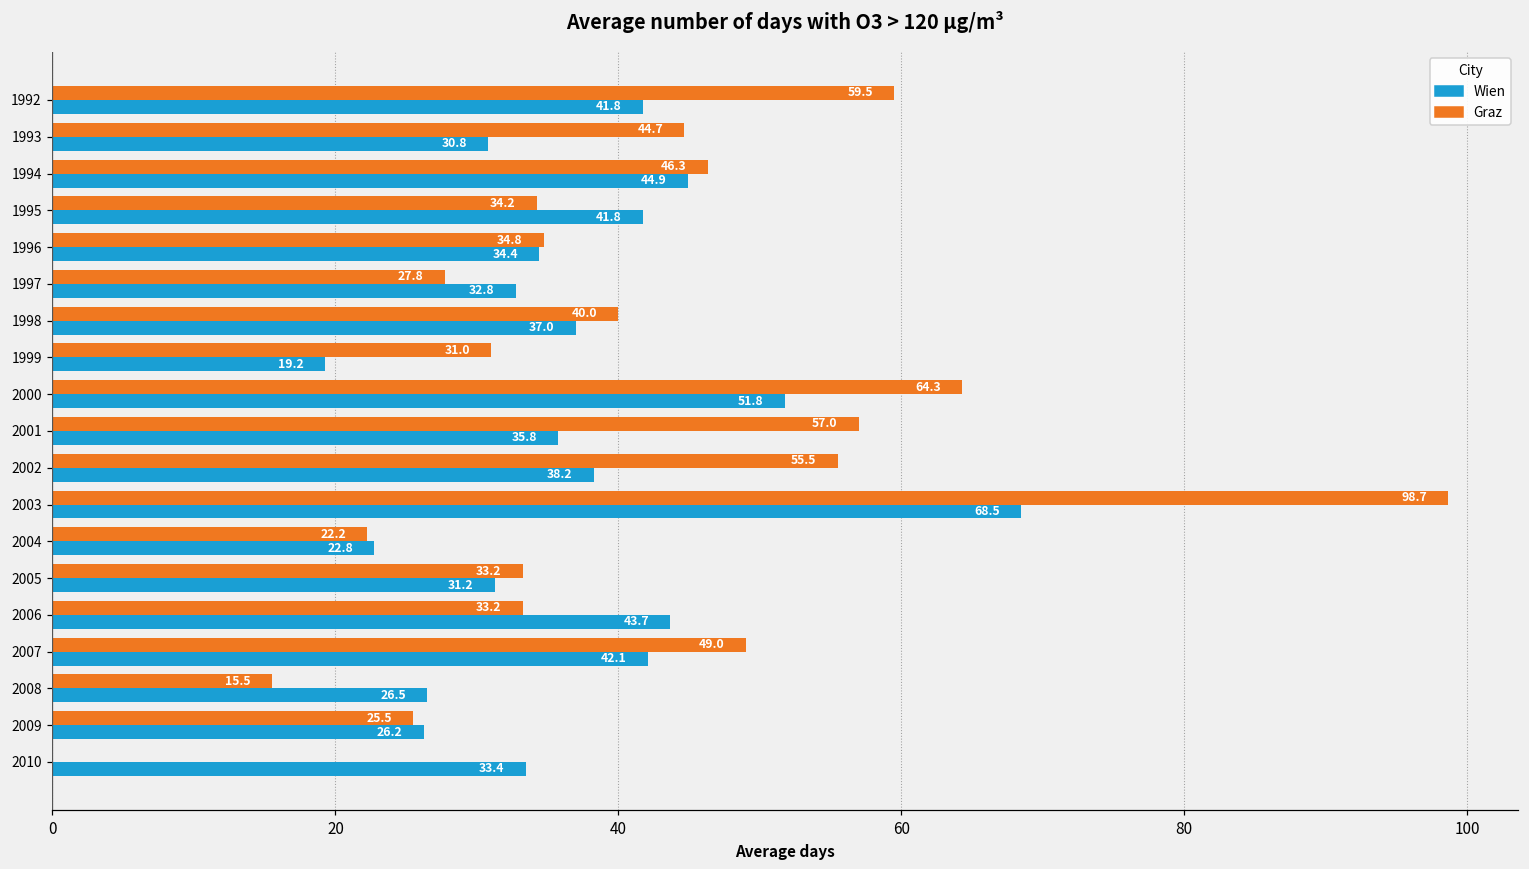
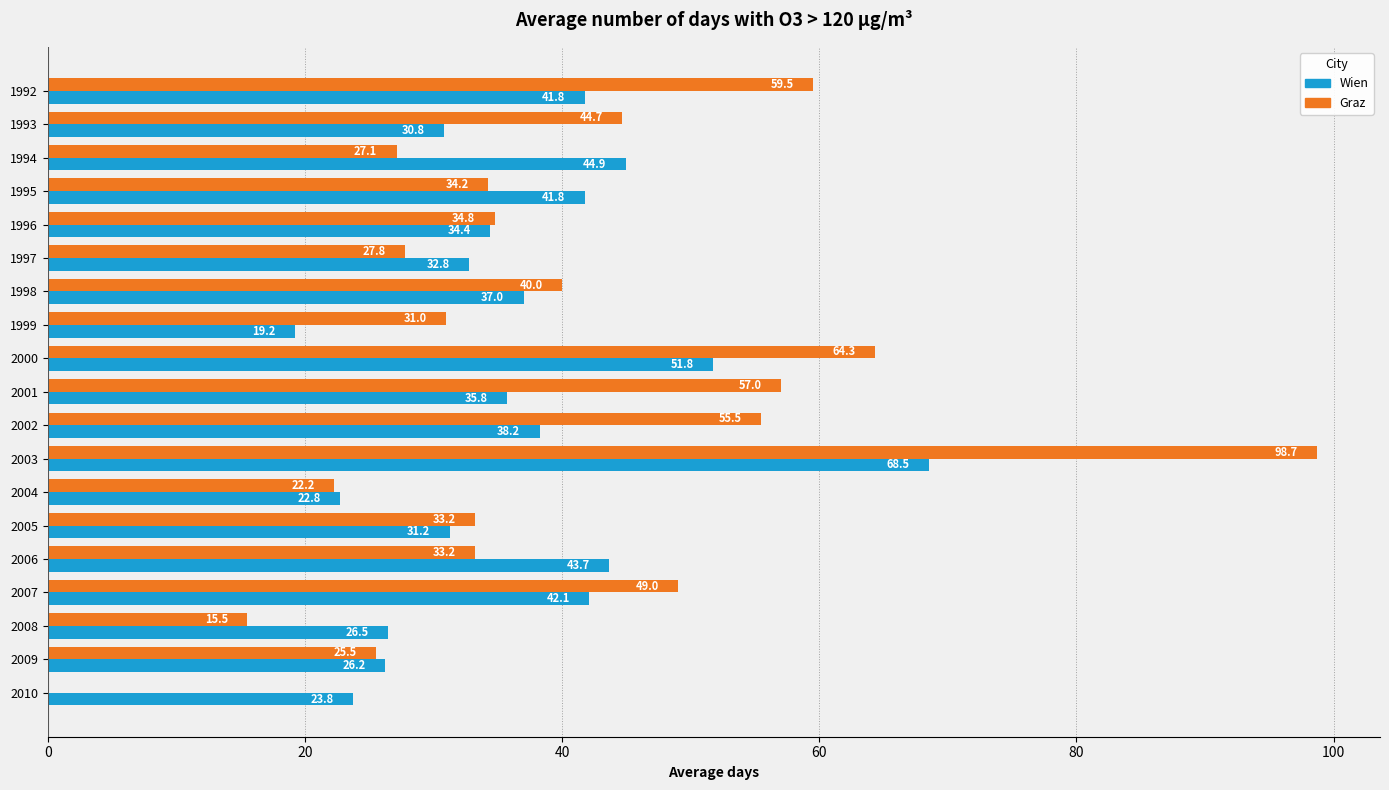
  {
    "Wien": {
      "1992": 41.8,
      "1993": 30.8,
      "1994": 44.9,
      "1995": 41.8,
      "1996": 34.4,
      "1997": 32.8,
      "1998": 37.0,
      "1999": 19.2,
      "2000": 51.8,
      "2001": 35.8,
      "2002": 38.2,
      "2003": 68.5,
      "2004": 22.8,
      "2005": 31.2,
      "2006": 43.7,
      "2007": 42.1,
      "2008": 26.5,
      "2009": 26.2,
-     "2010": 33.4
+     "2010": 23.8
    },
    "Graz": {
      "1992": 59.5,
      "1993": 44.7,
-     "1994": 46.3,
+     "1994": 27.1,
      "1995": 34.2,
      "1996": 34.8,
      "1997": 27.8,
      "1998": 40.0,
      "1999": 31.0,
      "2000": 64.3,
      "2001": 57.0,
      "2002": 55.5,
      "2003": 98.7,
      "2004": 22.2,
      "2005": 33.2,
      "2006": 33.2,
      "2007": 49.0,
      "2008": 15.5,
      "2009": 25.5
    }
  }
